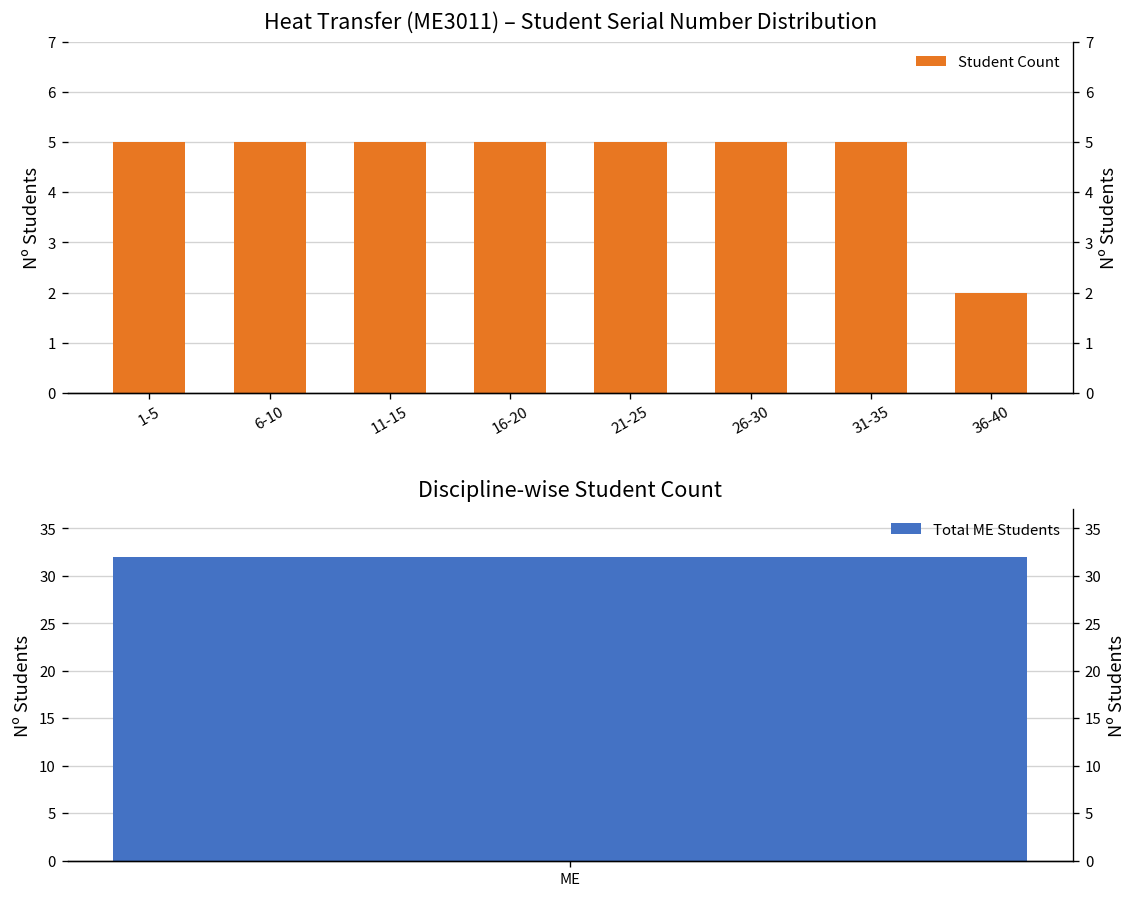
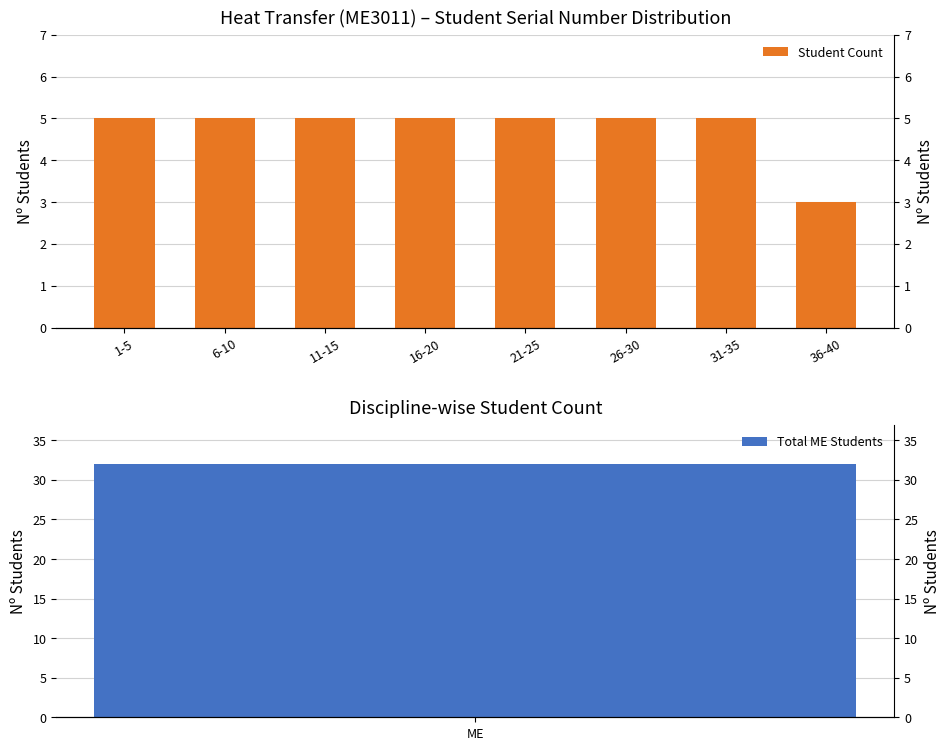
  {
    "Heat Transfer (ME3011) – Student Serial Number Distribution": {
      "1-5": 5,
      "6-10": 5,
      "11-15": 5,
      "16-20": 5,
      "21-25": 5,
      "26-30": 5,
      "31-35": 5,
-     "36-40": 2
+     "36-40": 3
    },
    "Discipline-wise Student Count": {
      "ME": 32
    }
  }
